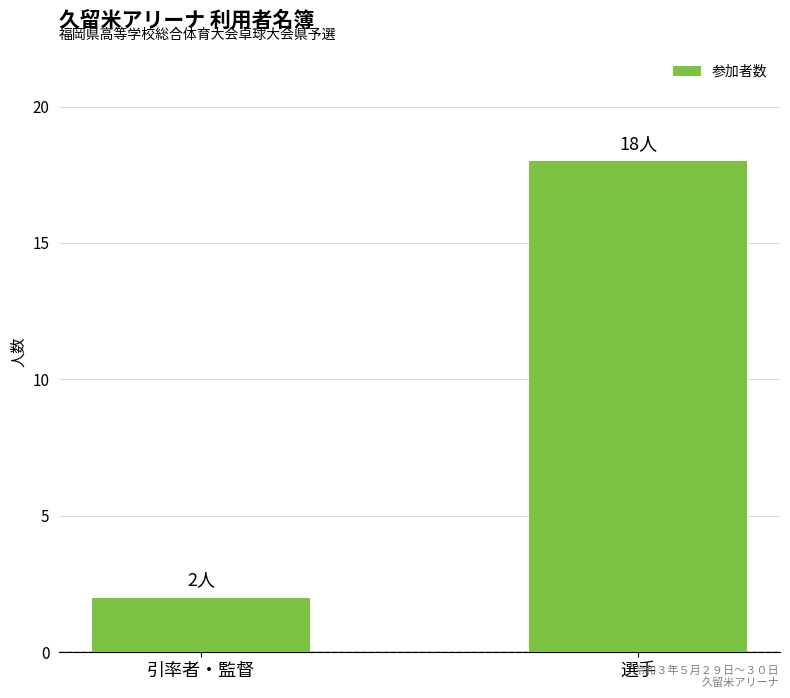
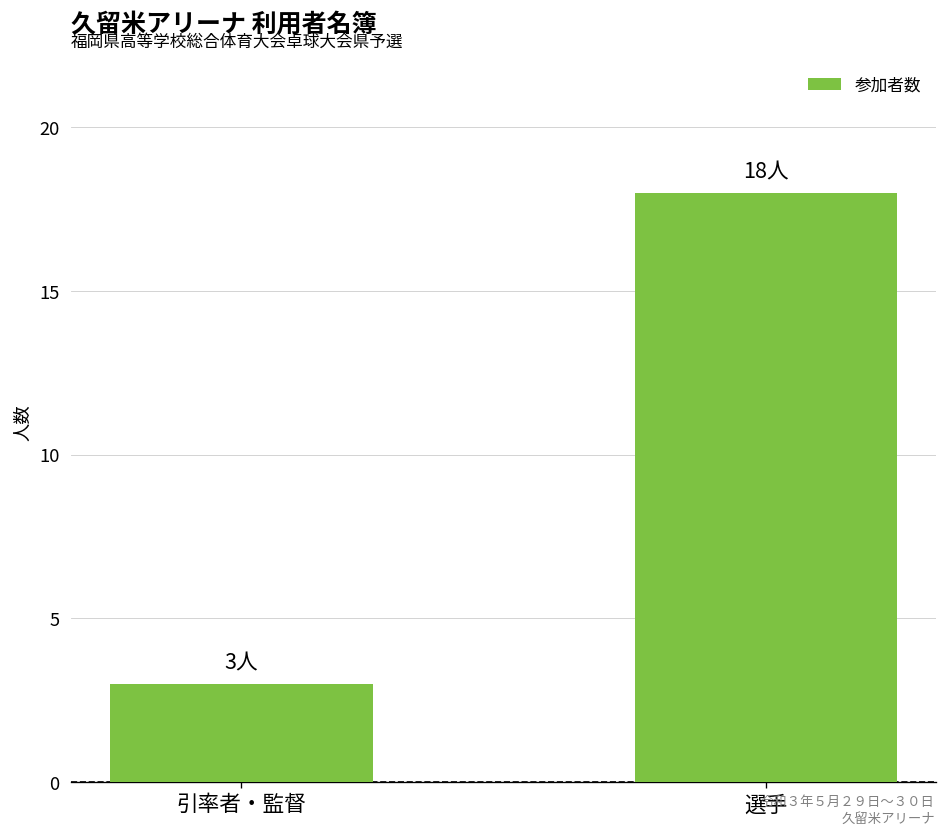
  {
-   "引率者・監督": "2人",
+   "引率者・監督": "3人",
    "選手": "18人"
  }
